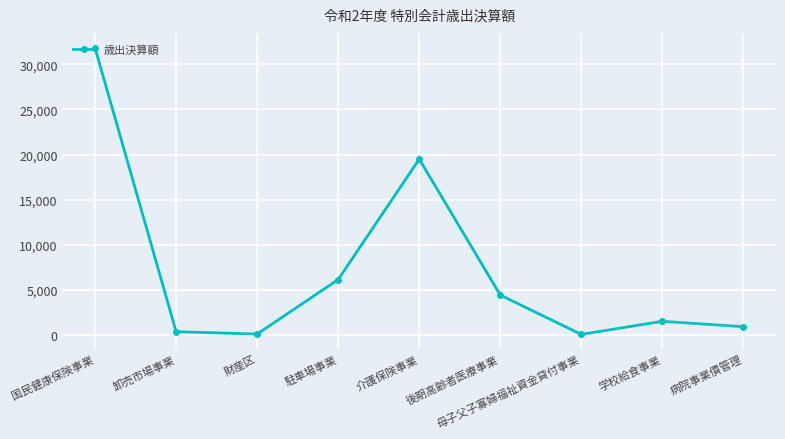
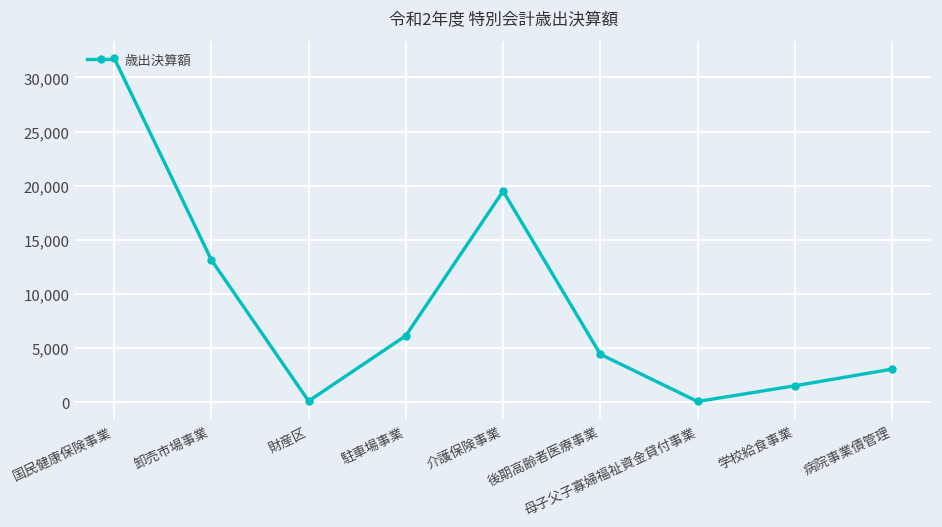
  {
    "国民健康保険事業": "32,000",
-   "卸売市場事業": "0",
+   "卸売市場事業": "13,000",
    "財産区": "0",
    "駐車場事業": "6,000",
    "介護保険事業": "19,000",
    "後期高齢者医療事業": "4,000",
    "母子父子寡婦福祉資金貸付事業": "0",
    "学校給食事業": "2,000",
-   "病院事業債管理": "1,000"
+   "病院事業債管理": "3,000"
  }
